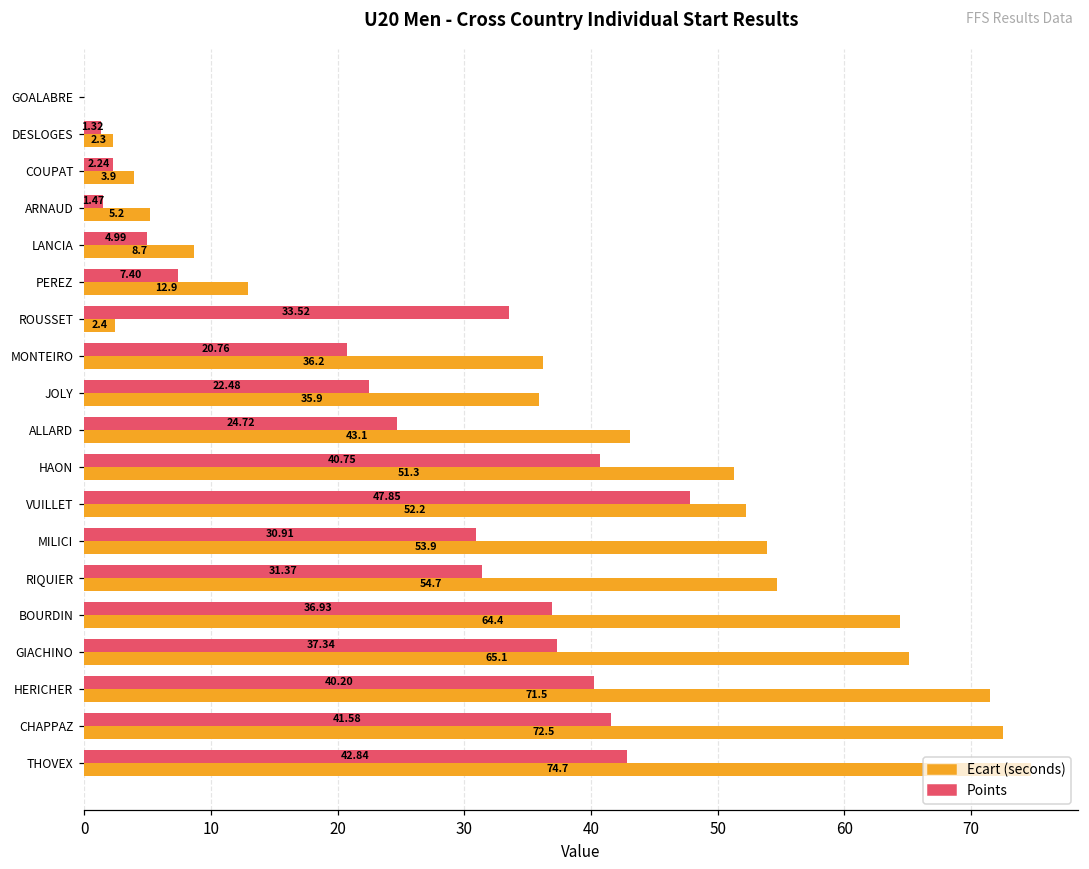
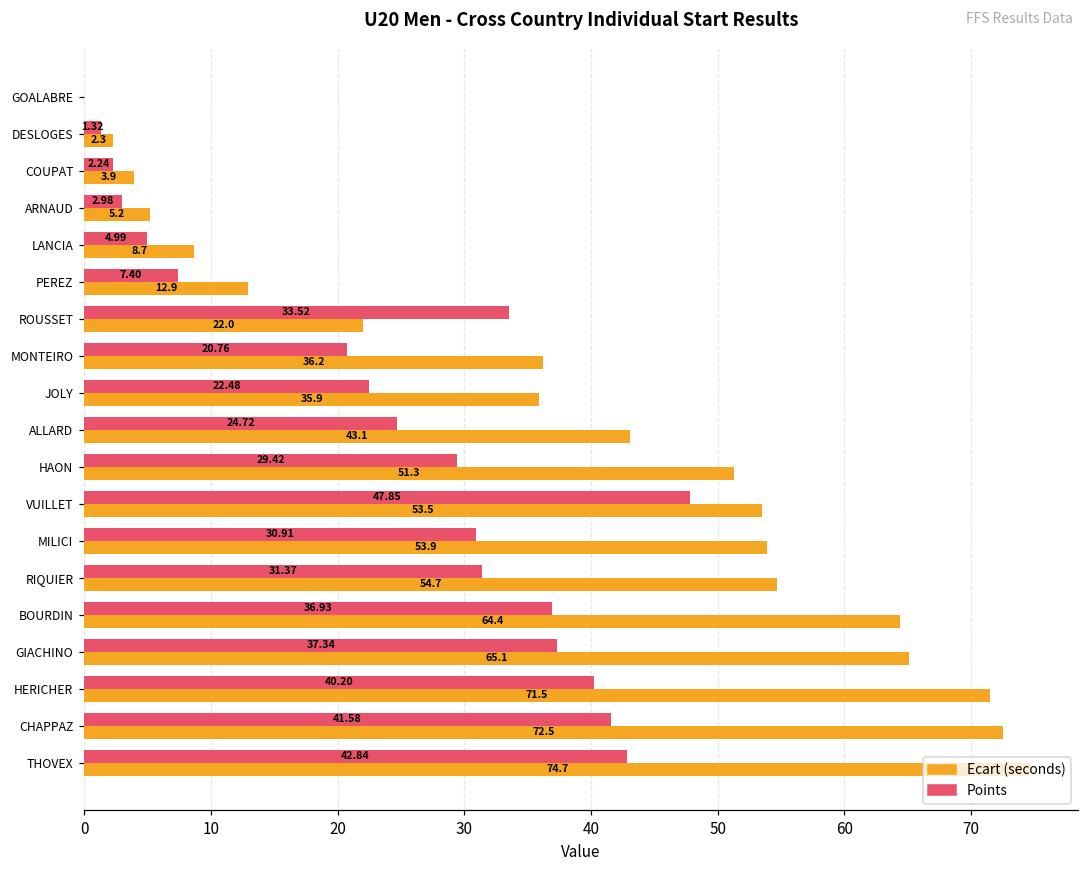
  {
    "Ecart (seconds)": {
      "DESLOGES": 2.3,
      "COUPAT": 3.9,
      "ARNAUD": 5.2,
      "LANCIA": 8.7,
      "PEREZ": 12.9,
-     "ROUSSET": 2.4,
+     "ROUSSET": 22.0,
      "MONTEIRO": 36.2,
      "JOLY": 35.9,
      "ALLARD": 43.1,
      "HAON": 51.3,
-     "VUILLET": 52.2,
+     "VUILLET": 53.5,
      "MILICI": 53.9,
      "RIQUIER": 54.7,
      "BOURDIN": 64.4,
      "GIACHINO": 65.1,
      "HERICHER": 71.5,
      "CHAPPAZ": 72.5
    },
    "Points": {
      "DESLOGES": 1.32,
      "COUPAT": 2.24,
-     "ARNAUD": 1.47,
+     "ARNAUD": 2.98,
      "LANCIA": 4.99,
      "PEREZ": 7.40,
      "ROUSSET": 33.52,
      "MONTEIRO": 20.76,
      "JOLY": 22.48,
      "ALLARD": 24.72,
-     "HAON": 40.75,
+     "HAON": 29.42,
      "VUILLET": 47.85,
      "MILICI": 30.91,
      "RIQUIER": 31.37,
      "BOURDIN": 36.93,
      "GIACHINO": 37.34,
      "HERICHER": 40.20,
      "CHAPPAZ": 41.58,
      "THOVEX": 42.84
    }
  }
